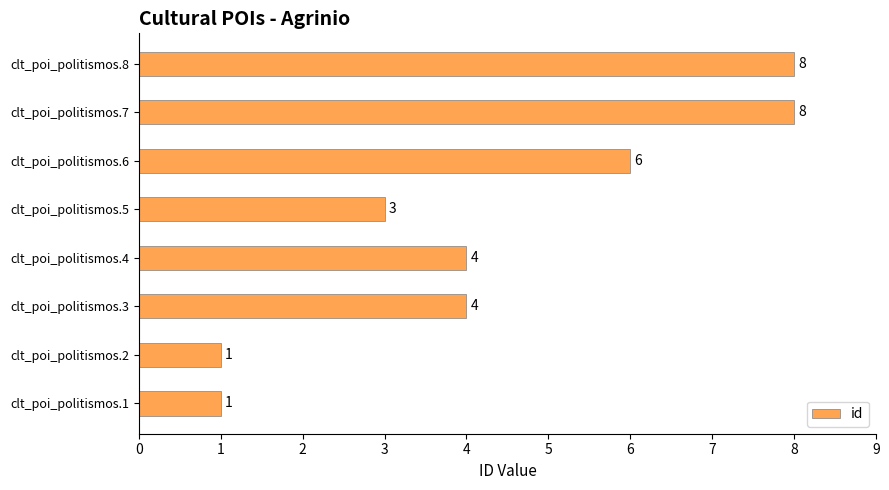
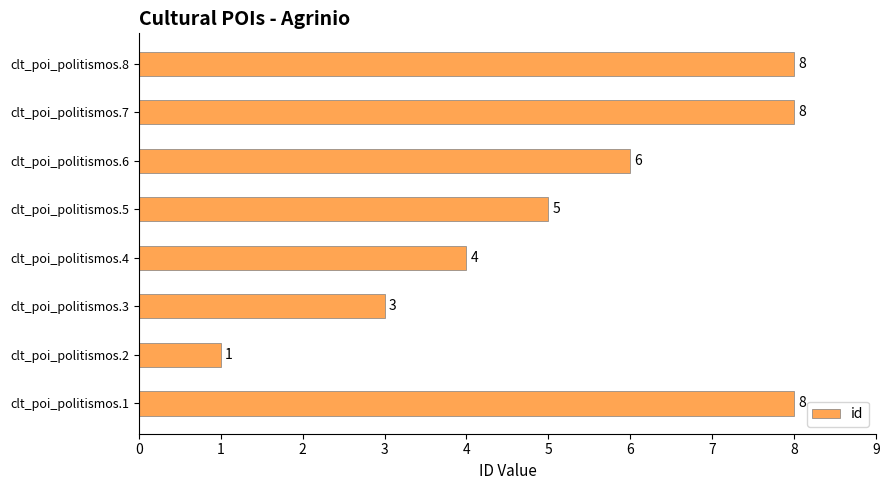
  {
    "clt_poi_politismos.8": 8,
    "clt_poi_politismos.7": 8,
    "clt_poi_politismos.6": 6,
-   "clt_poi_politismos.5": 3,
+   "clt_poi_politismos.5": 5,
    "clt_poi_politismos.4": 4,
-   "clt_poi_politismos.3": 4,
+   "clt_poi_politismos.3": 3,
    "clt_poi_politismos.2": 1,
-   "clt_poi_politismos.1": 1
+   "clt_poi_politismos.1": 8
  }
